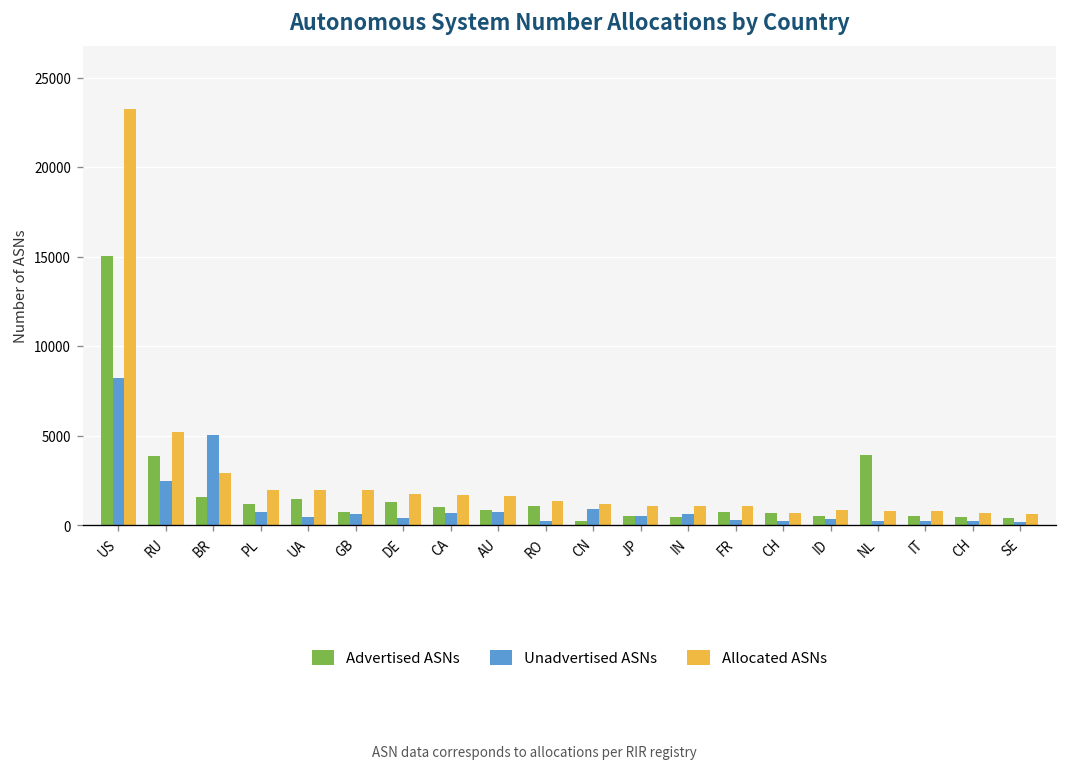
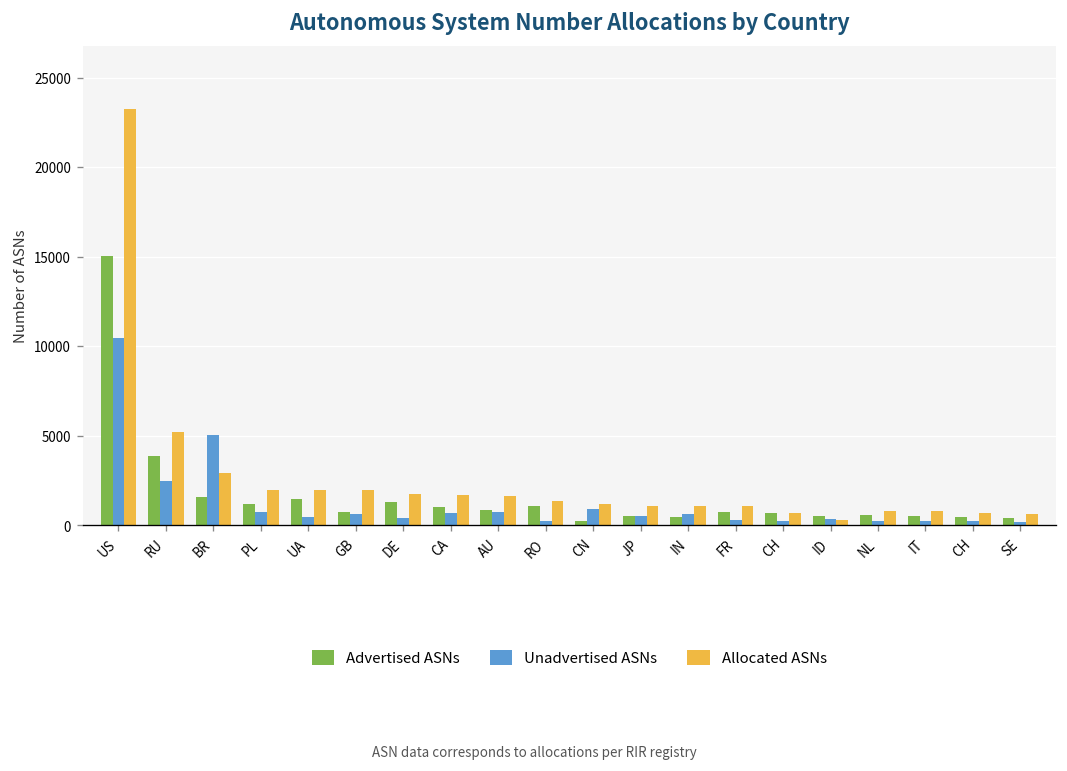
  {
    "Advertised ASNs": {
      "US": 15000,
      "RU": 3900,
      "BR": 1600,
      "PL": 1200,
      "UA": 1500,
      "GB": 700,
      "DE": 1300,
      "CA": 1000,
      "AU": 900,
      "RO": 1100,
      "CN": 300,
      "JP": 600,
      "IN": 500,
      "FR": 700,
      "ID": 500,
-     "NL": 3900,
+     "NL": 600,
      "IT": 600,
      "SE": 400
    },
    "Unadvertised ASNs": {
-     "US": 8200,
+     "US": 10400,
      "RU": 2500,
      "BR": 5100,
      "PL": 800,
      "UA": 500,
      "GB": 600,
      "DE": 400,
      "CA": 700,
      "AU": 800,
      "RO": 300,
      "CN": 900,
      "JP": 500,
      "IN": 600,
      "FR": 300,
      "ID": 300,
      "NL": 200,
      "IT": 200,
      "SE": 200
    },
    "Allocated ASNs": {
      "US": 23300,
      "RU": 5200,
      "BR": 3000,
      "PL": 2000,
      "UA": 2000,
      "GB": 2000,
      "DE": 1700,
      "CA": 1700,
      "AU": 1700,
      "RO": 1400,
      "CN": 1200,
      "JP": 1100,
      "IN": 1100,
      "FR": 1100,
-     "ID": 900,
+     "ID": 300,
      "NL": 800,
      "IT": 800,
      "SE": 600
    }
  }
